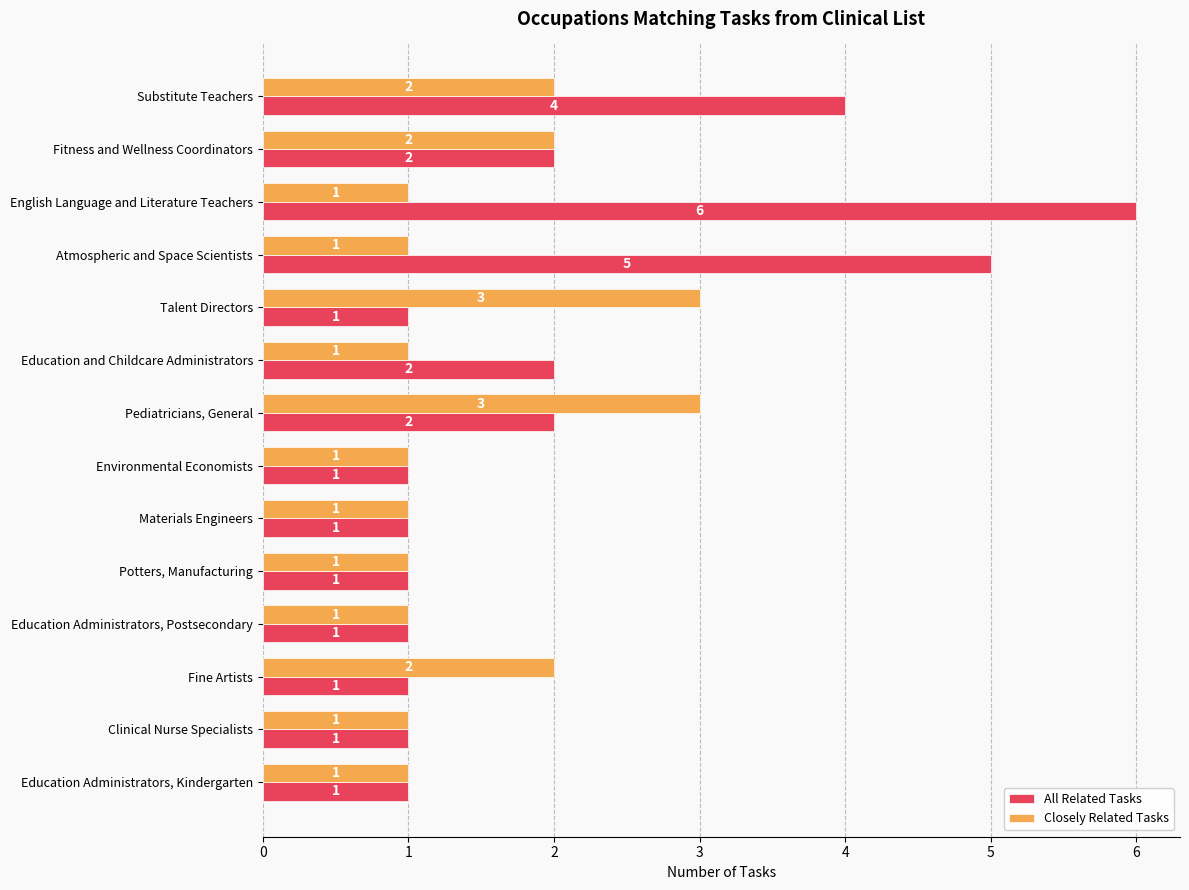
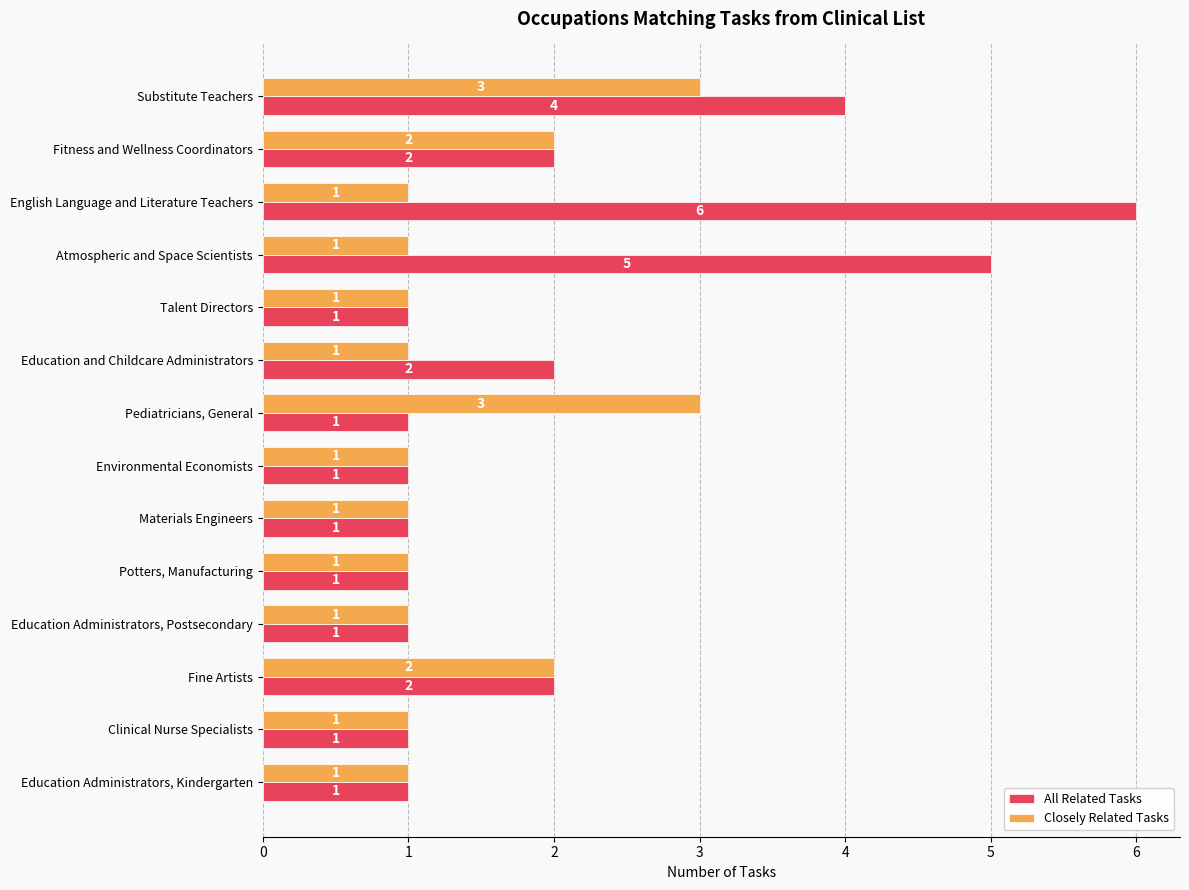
  {
    "All Related Tasks": {
      "Substitute Teachers": 4,
      "Fitness and Wellness Coordinators": 2,
      "English Language and Literature Teachers": 6,
      "Atmospheric and Space Scientists": 5,
      "Talent Directors": 1,
      "Education and Childcare Administrators": 2,
-     "Pediatricians, General": 2,
+     "Pediatricians, General": 1,
      "Environmental Economists": 1,
      "Materials Engineers": 1,
      "Potters, Manufacturing": 1,
      "Education Administrators, Postsecondary": 1,
-     "Fine Artists": 1,
+     "Fine Artists": 2,
      "Clinical Nurse Specialists": 1,
      "Education Administrators, Kindergarten": 1
    },
    "Closely Related Tasks": {
-     "Substitute Teachers": 2,
+     "Substitute Teachers": 3,
      "Fitness and Wellness Coordinators": 2,
      "English Language and Literature Teachers": 1,
      "Atmospheric and Space Scientists": 1,
-     "Talent Directors": 3,
+     "Talent Directors": 1,
      "Education and Childcare Administrators": 1,
      "Pediatricians, General": 3,
      "Environmental Economists": 1,
      "Materials Engineers": 1,
      "Potters, Manufacturing": 1,
      "Education Administrators, Postsecondary": 1,
      "Fine Artists": 2,
      "Clinical Nurse Specialists": 1,
      "Education Administrators, Kindergarten": 1
    }
  }
